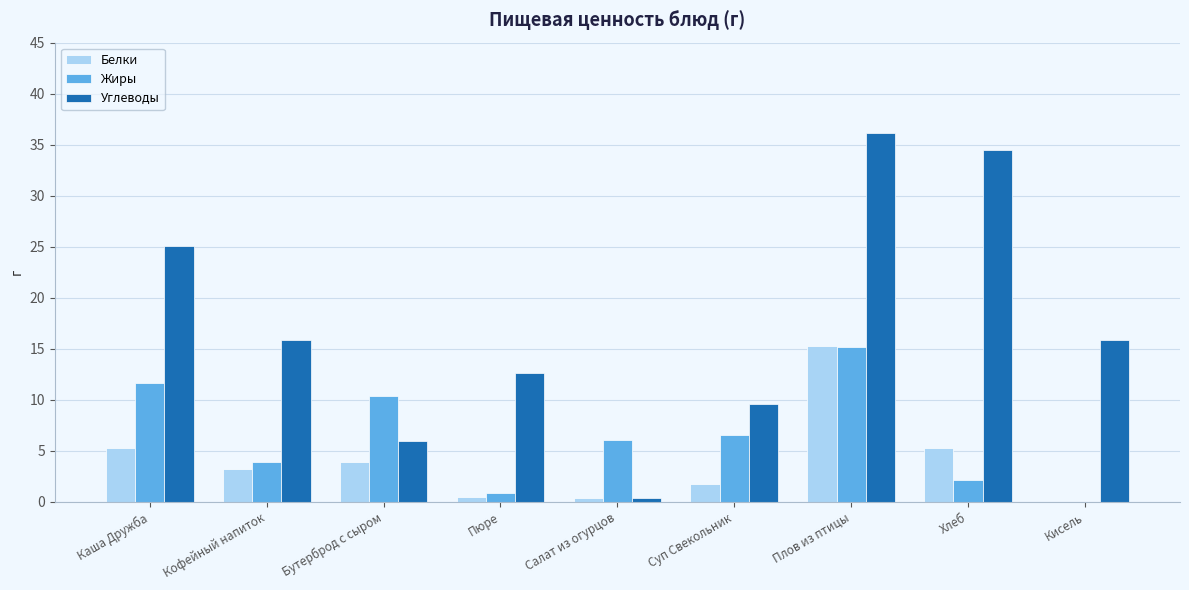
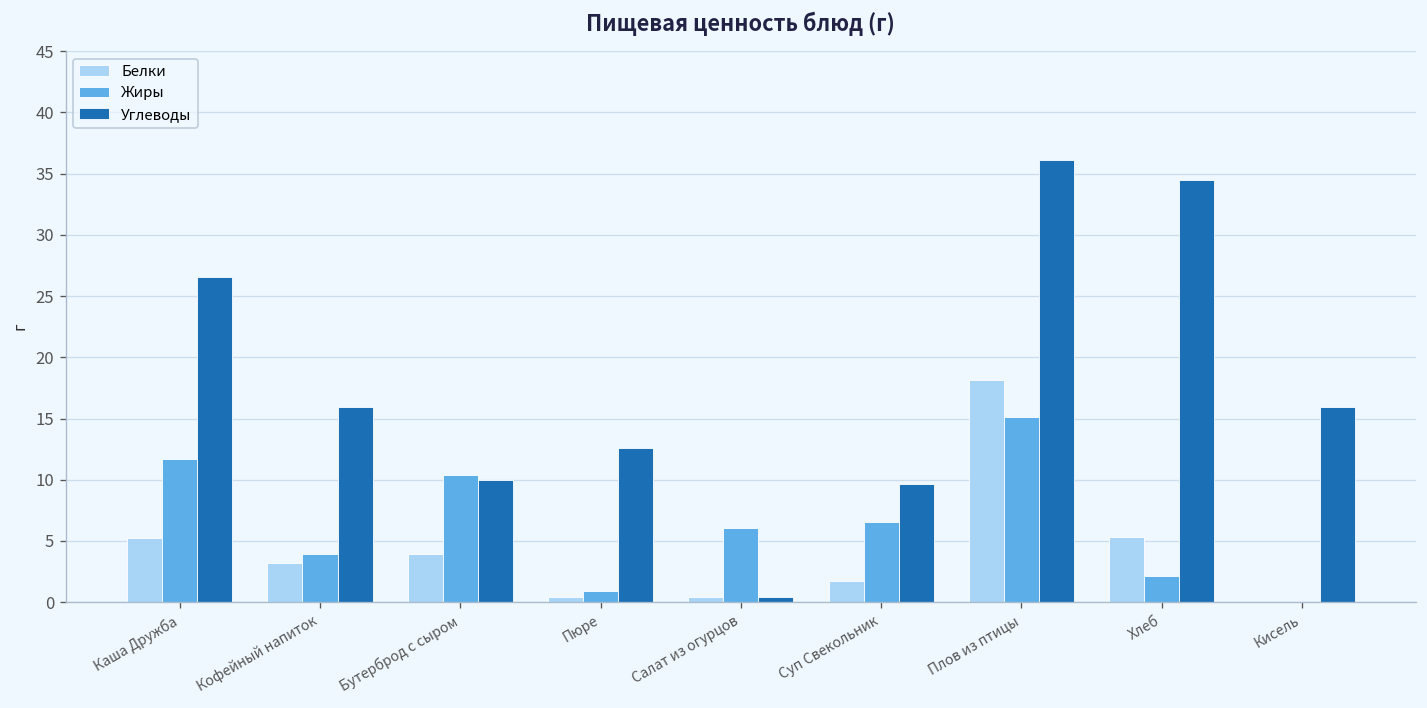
  {
    "Белки": {
      "Каша Дружба": 5.3,
      "Кофейный напиток": 3.2,
      "Бутерброд с сыром": 3.9,
      "Пюре": 0.5,
      "Салат из огурцов": 0.4,
      "Суп Свекольник": 1.7,
-     "Плов из птицы": 15.2,
+     "Плов из птицы": 18.1,
      "Хлеб": 5.3,
      "Кисель": 0.0
    },
    "Жиры": {
      "Каша Дружба": 11.7,
      "Кофейный напиток": 3.9,
      "Бутерброд с сыром": 10.4,
      "Пюре": 0.9,
      "Салат из огурцов": 6.1,
      "Суп Свекольник": 6.6,
      "Плов из птицы": 15.1,
      "Хлеб": 2.1,
      "Кисель": 0.0
    },
    "Углеводы": {
-     "Каша Дружба": 25.1,
+     "Каша Дружба": 26.6,
      "Кофейный напиток": 15.9,
-     "Бутерброд с сыром": 6.0,
+     "Бутерброд с сыром": 10.0,
      "Пюре": 12.6,
      "Салат из огурцов": 0.4,
      "Суп Свекольник": 9.6,
      "Плов из птицы": 36.1,
      "Хлеб": 34.4,
      "Кисель": 15.9
    }
  }
